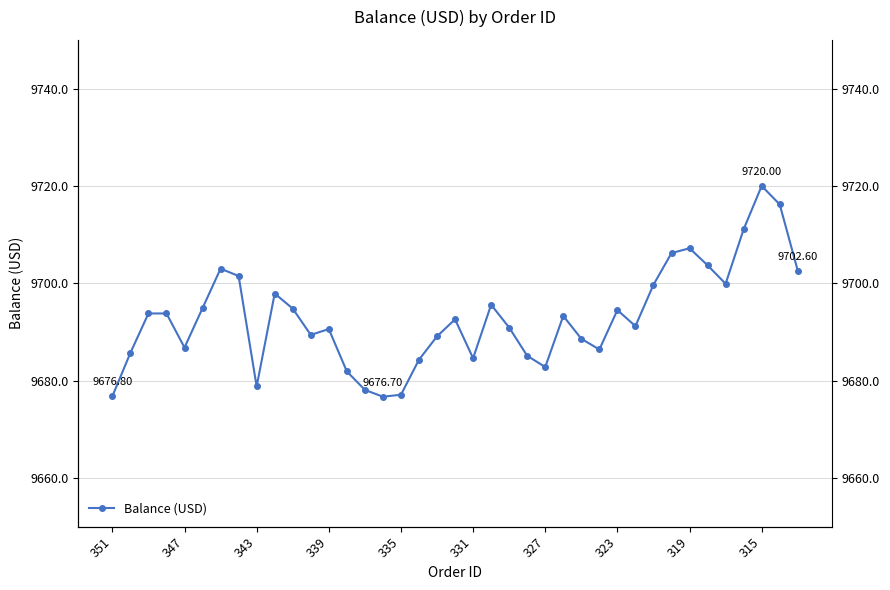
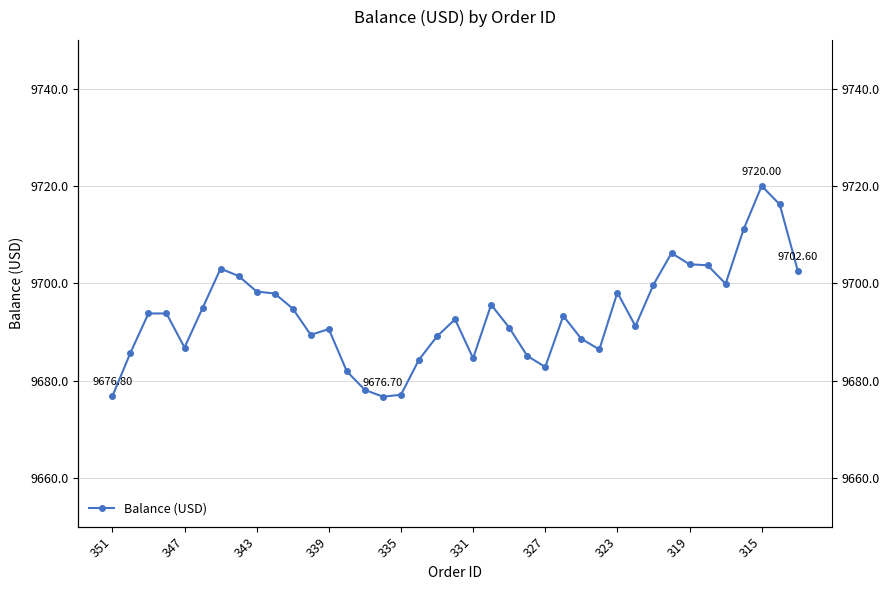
  {
    "347": 9687,
-   "343": 9679,
+   "343": 9698,
    "339": 9691,
    "335": 9677,
    "331": 9685,
    "327": 9683,
-   "323": 9695,
-   "319": 9707
+   "323": 9698,
+   "319": 9704
  }
